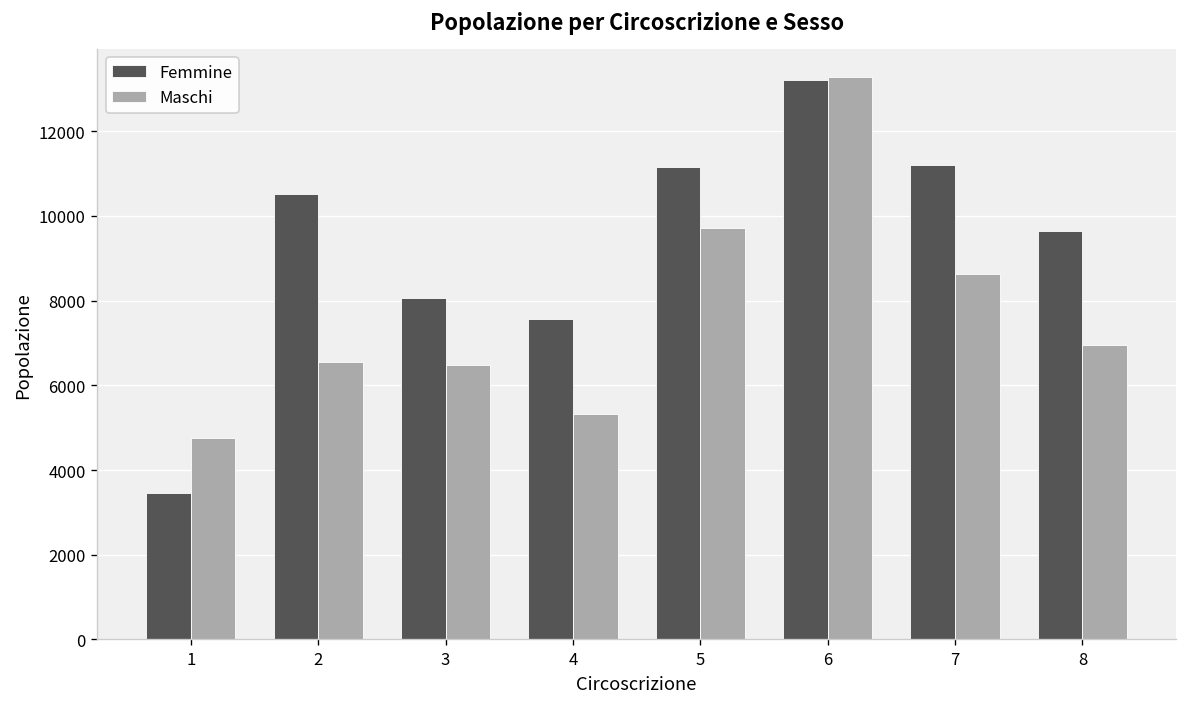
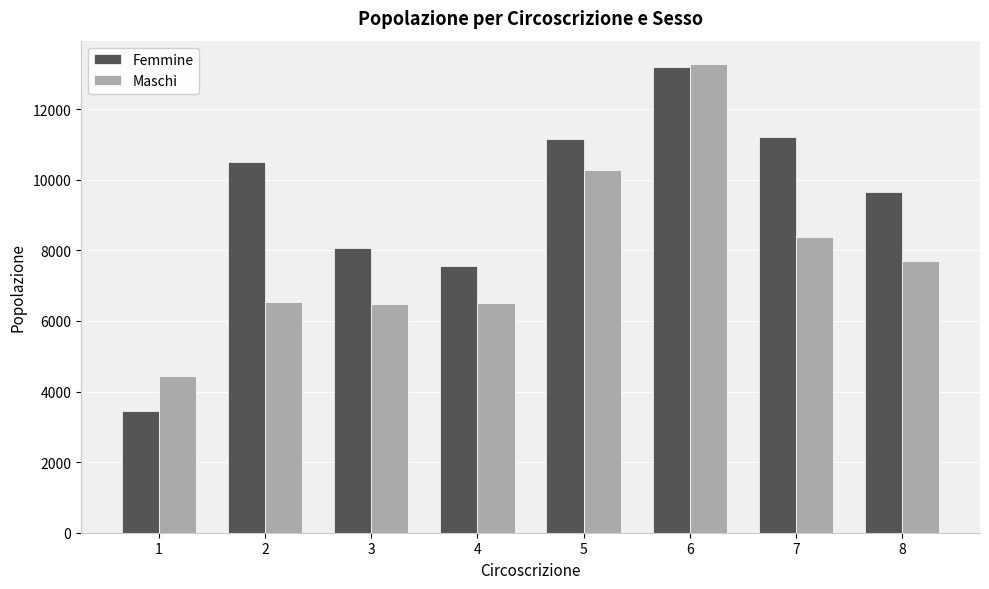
  {
    "Femmine": {
      "1": 3500,
      "2": 10500,
      "3": 8100,
      "4": 7600,
      "5": 11200,
      "6": 13200,
      "7": 11200,
      "8": 9700
    },
    "Maschi": {
-     "1": 4800,
+     "1": 4400,
      "2": 6500,
      "3": 6500,
-     "4": 5300,
-     "5": 9700,
+     "4": 6500,
+     "5": 10300,
      "6": 13300,
-     "7": 8600,
-     "8": 7000
+     "7": 8400,
+     "8": 7700
    }
  }
